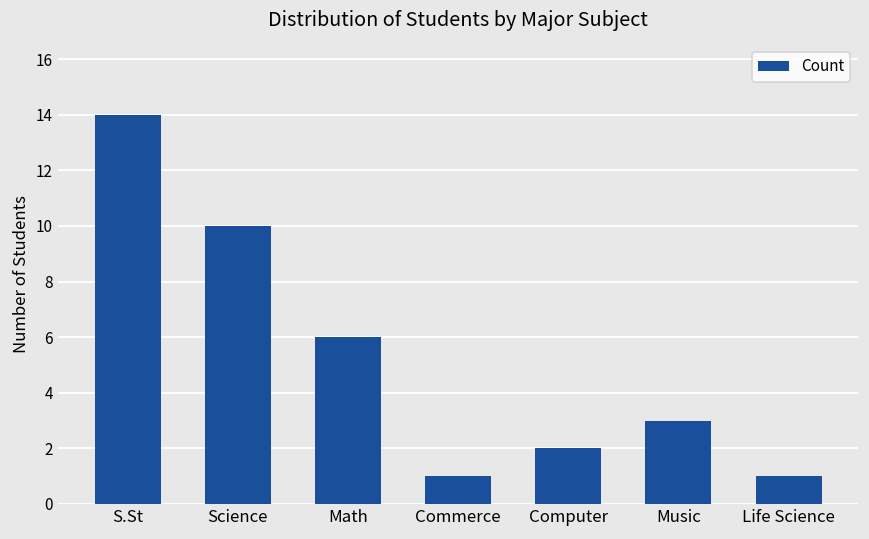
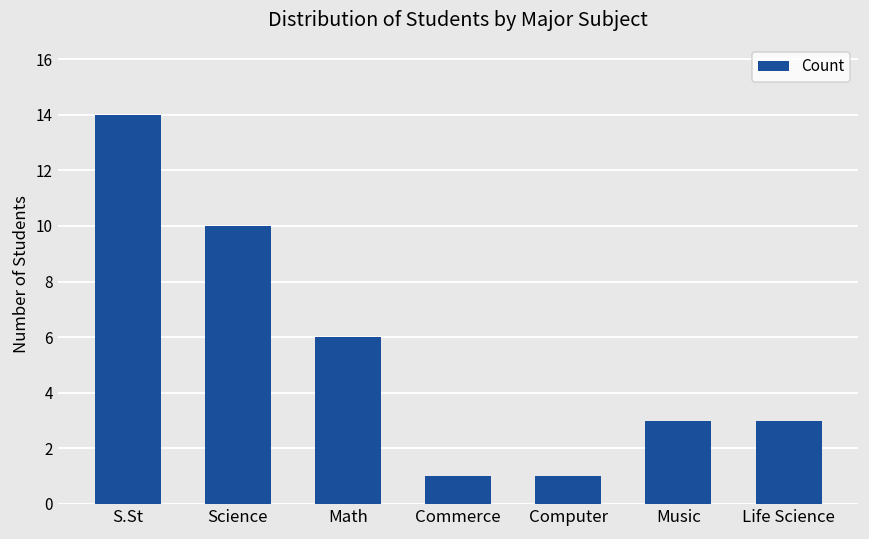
  {
    "S.St": 14,
    "Science": 10,
    "Math": 6,
    "Commerce": 1,
-   "Computer": 2,
+   "Computer": 1,
    "Music": 3,
-   "Life Science": 1
+   "Life Science": 3
  }
